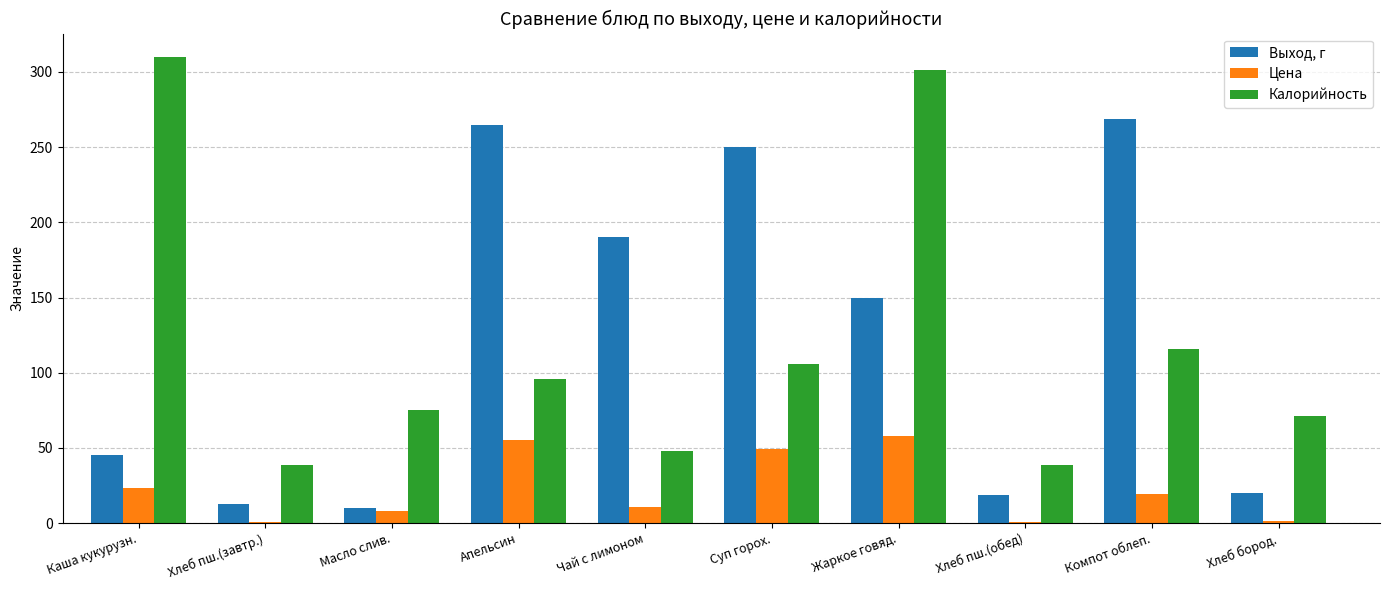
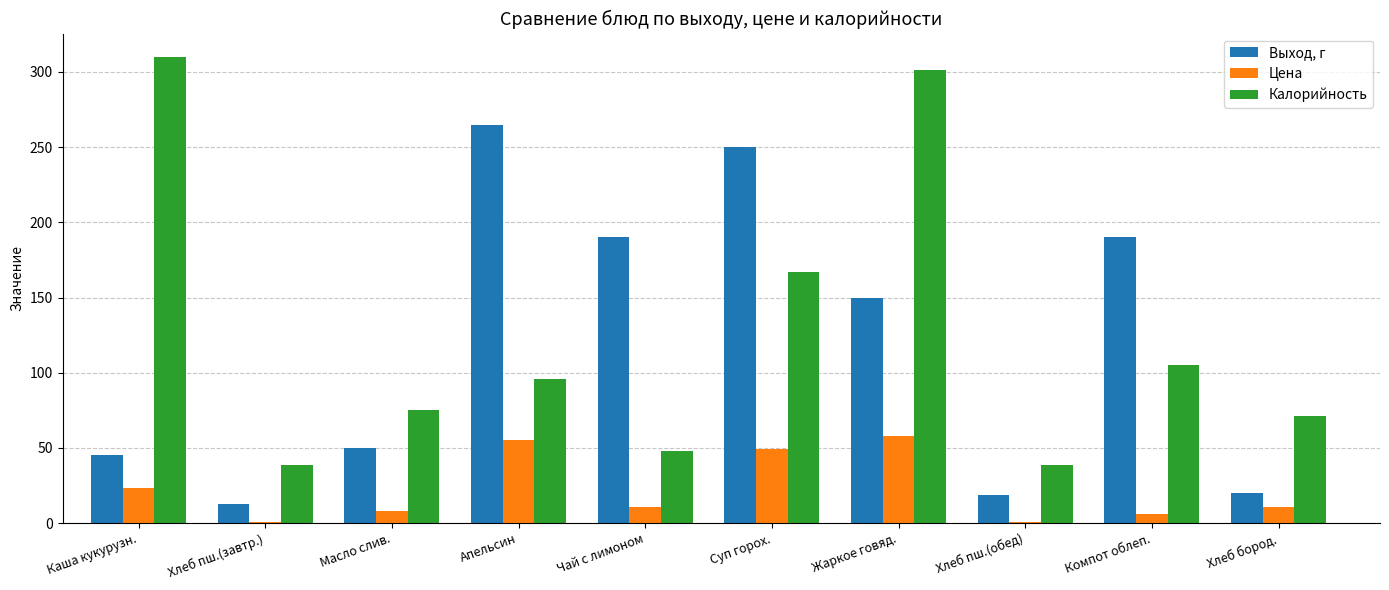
  {
    "Выход, г": {
      "Каша кукурузн.": 45,
      "Хлеб пш.(завтр.)": 13,
-     "Масло слив.": 10,
+     "Масло слив.": 50,
      "Апельсин": 265,
      "Чай с лимоном": 190,
      "Суп горох.": 250,
      "Жаркое говяд.": 150,
      "Хлеб пш.(обед)": 19,
-     "Компот облеп.": 269,
+     "Компот облеп.": 190,
      "Хлеб бород.": 20
    },
    "Цена": {
      "Каша кукурузн.": 23,
      "Масло слив.": 8,
      "Апельсин": 55,
      "Чай с лимоном": 11,
      "Суп горох.": 49,
      "Жаркое говяд.": 58,
-     "Компот облеп.": 20,
-     "Хлеб бород.": 2
+     "Компот облеп.": 6,
+     "Хлеб бород.": 11
    },
    "Калорийность": {
      "Каша кукурузн.": 310,
      "Хлеб пш.(завтр.)": 39,
      "Масло слив.": 75,
      "Апельсин": 96,
      "Чай с лимоном": 48,
-     "Суп горох.": 106,
+     "Суп горох.": 167,
      "Жаркое говяд.": 301,
      "Хлеб пш.(обед)": 39,
-     "Компот облеп.": 116,
+     "Компот облеп.": 105,
      "Хлеб бород.": 71
    }
  }
